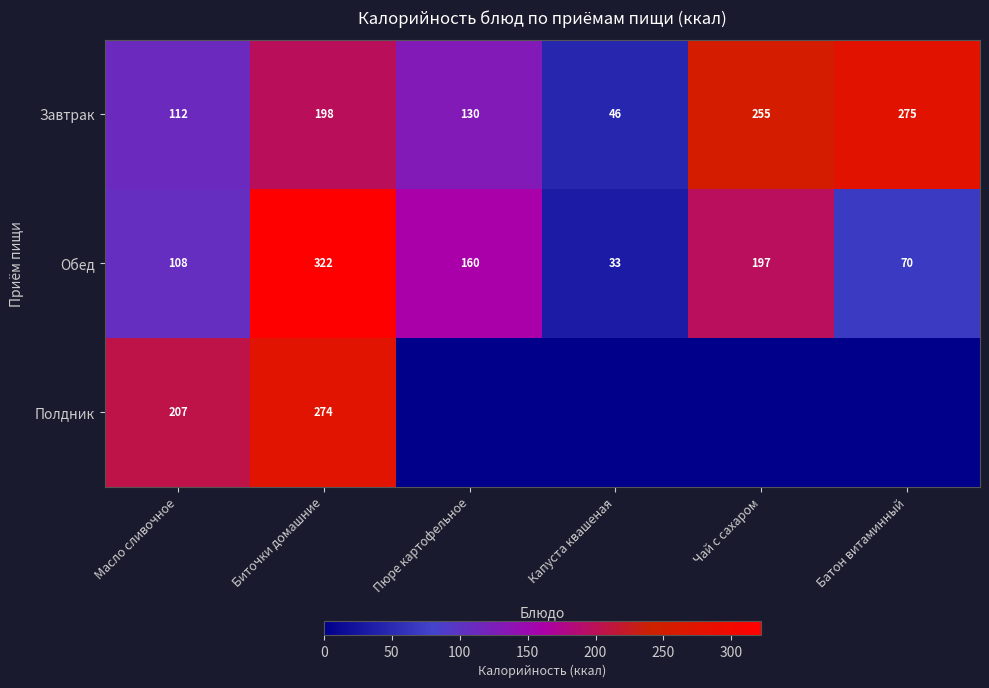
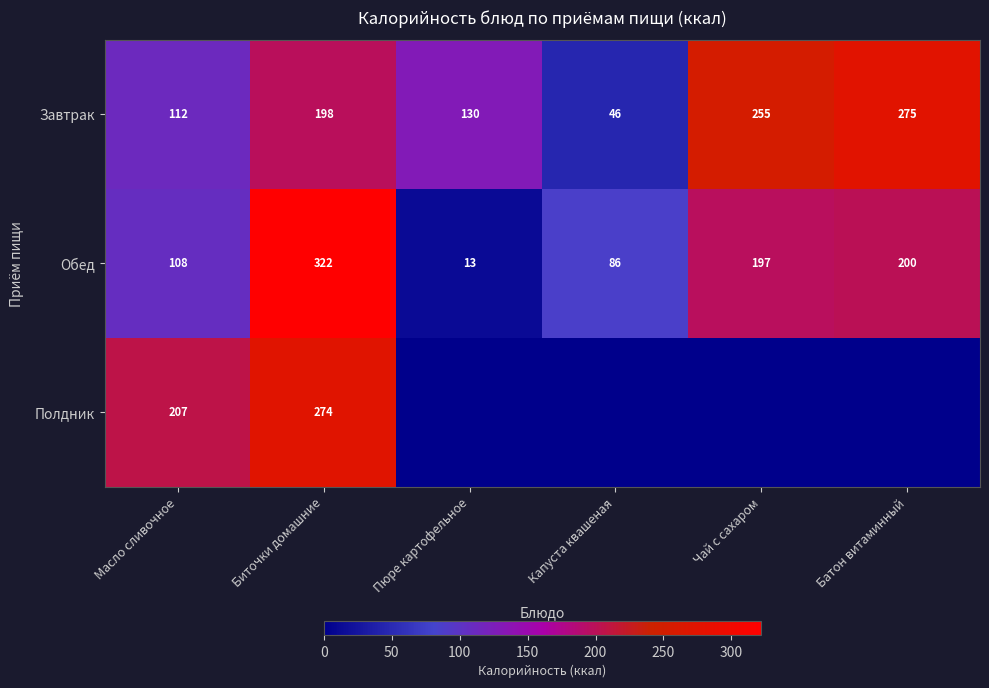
  {
    "Завтрак": {
      "Масло сливочное": 112,
      "Биточки домашние": 198,
      "Пюре картофельное": 130,
      "Капуста квашеная": 46,
      "Чай с сахаром": 255,
      "Батон витаминный": 275
    },
    "Обед": {
      "Масло сливочное": 108,
      "Биточки домашние": 322,
-     "Пюре картофельное": 160,
-     "Капуста квашеная": 33,
+     "Пюре картофельное": 13,
+     "Капуста квашеная": 86,
      "Чай с сахаром": 197,
-     "Батон витаминный": 70
+     "Батон витаминный": 200
    },
    "Полдник": {
      "Масло сливочное": 207,
      "Биточки домашние": 274
    }
  }
